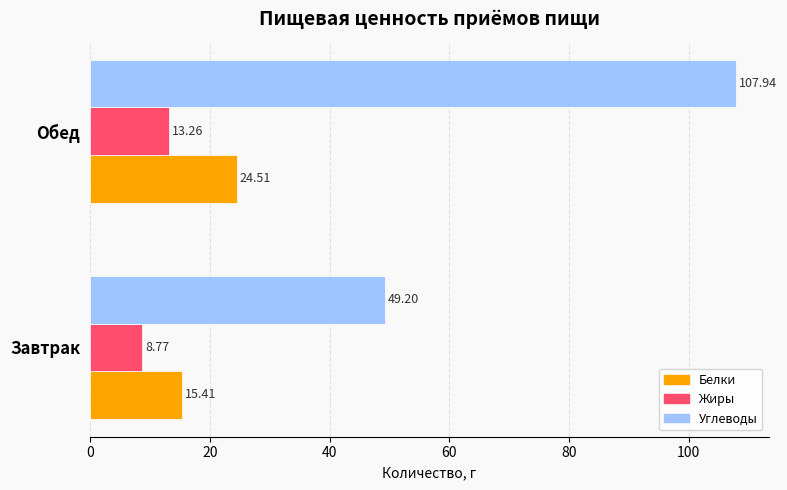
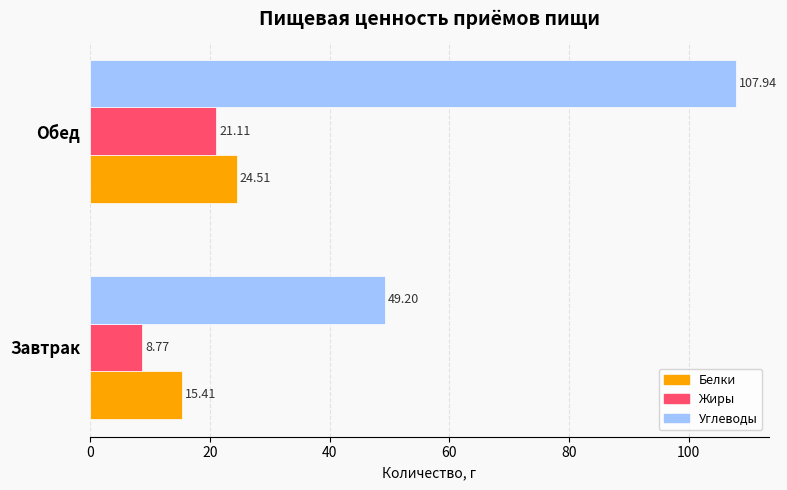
  {
    "Белки": {
      "Обед": 24.51,
      "Завтрак": 15.41
    },
    "Жиры": {
-     "Обед": 13.26,
+     "Обед": 21.11,
      "Завтрак": 8.77
    },
    "Углеводы": {
      "Обед": 107.94,
      "Завтрак": 49.20
    }
  }
